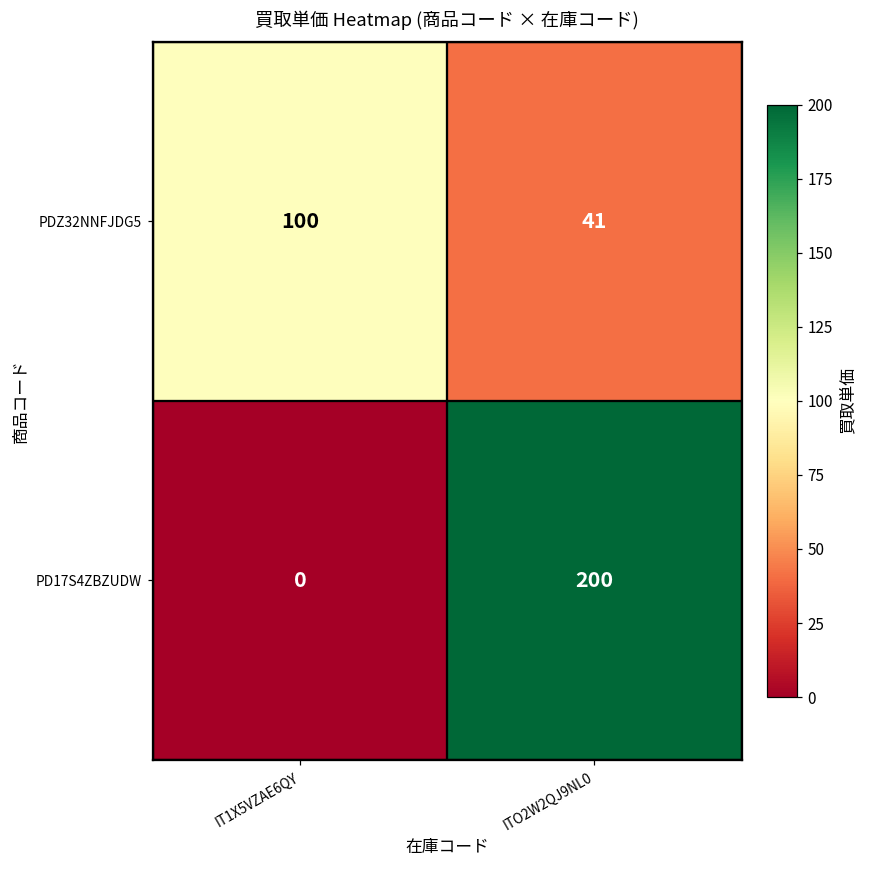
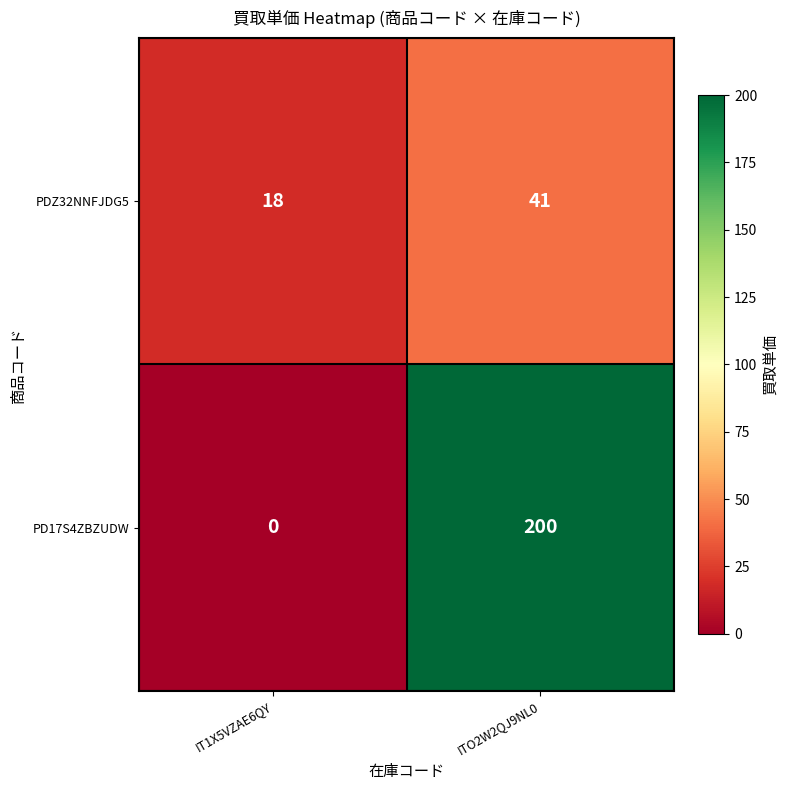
  {
    "PDZ32NNFJDG5": {
-     "IT1X5VZAE6QY": 100,
+     "IT1X5VZAE6QY": 18,
      "ITO2W2QJ9NL0": 41
    },
    "PD17S4ZBZUDW": {
      "IT1X5VZAE6QY": 0,
      "ITO2W2QJ9NL0": 200
    }
  }
